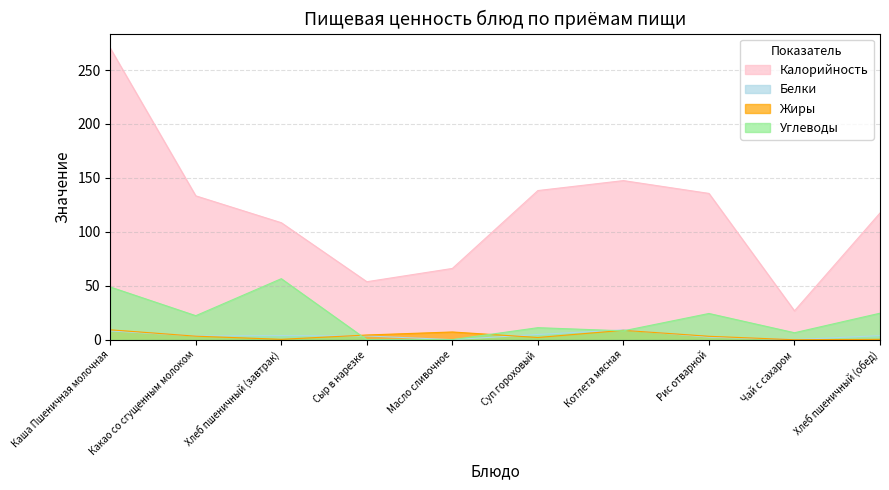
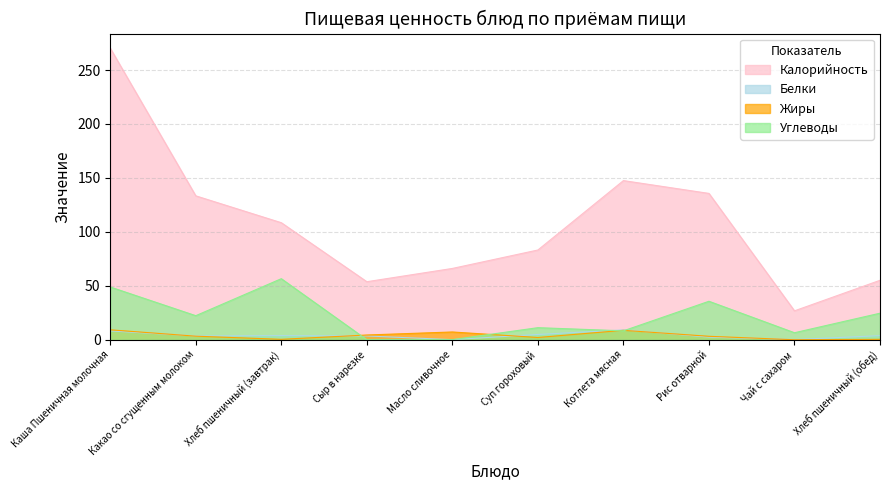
  {
    "Калорийность": {
      "Каша Пшеничная молочная": 270,
      "Какао со сгущенным молоком": 133,
      "Хлеб пшеничный (завтрак)": 109,
      "Сыр в нарезке": 54,
      "Масло сливочное": 66,
-     "Суп гороховый": 138,
+     "Суп гороховый": 83,
      "Котлета мясная": 148,
      "Рис отварной": 136,
      "Чай с сахаром": 27,
-     "Хлеб пшеничный (обед)": 118
+     "Хлеб пшеничный (обед)": 55
    },
    "Белки": {
      "Хлеб пшеничный (завтрак)": 4,
      "Суп гороховый": 5,
      "Хлеб пшеничный (обед)": 4
    },
    "Жиры": {
      "Хлеб пшеничный (завтрак)": 0,
      "Масло сливочное": 7,
      "Суп гороховый": 2,
      "Хлеб пшеничный (обед)": 0
    },
    "Углеводы": {
      "Каша Пшеничная молочная": 49,
      "Какао со сгущенным молоком": 22,
      "Хлеб пшеничный (завтрак)": 57,
      "Сыр в нарезке": 0,
      "Суп гороховый": 11,
-     "Рис отварной": 24,
+     "Рис отварной": 36,
      "Чай с сахаром": 7,
      "Хлеб пшеничный (обед)": 25
    }
  }
